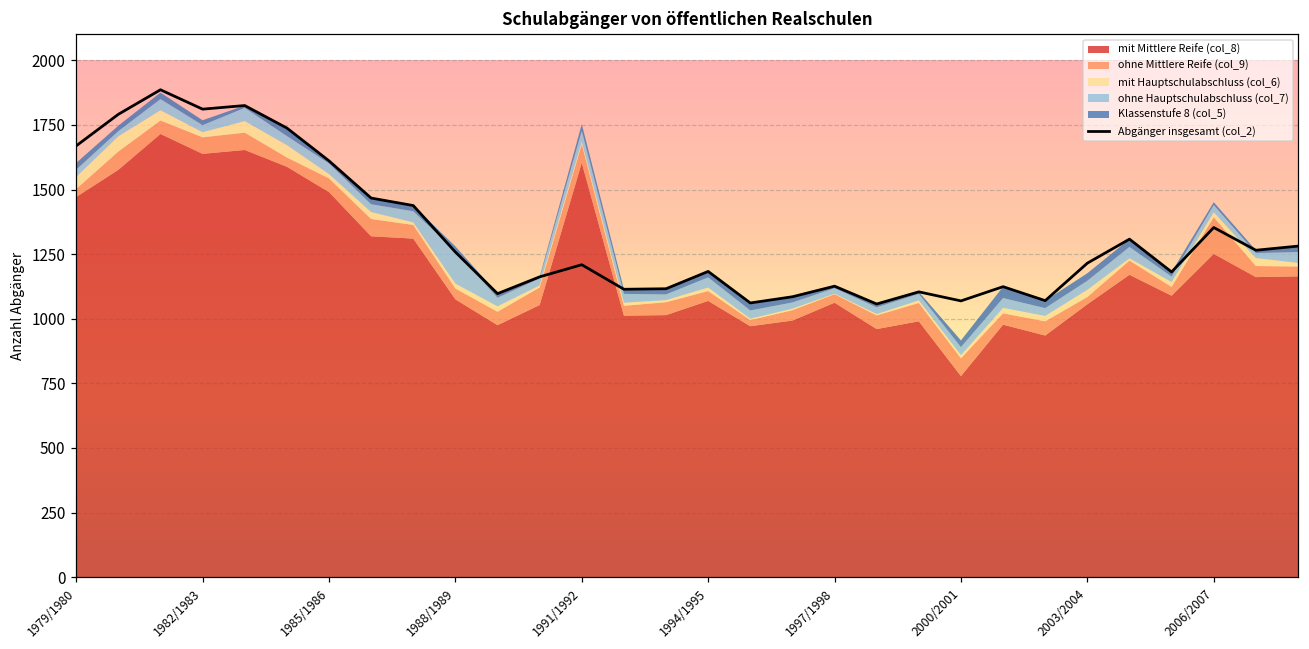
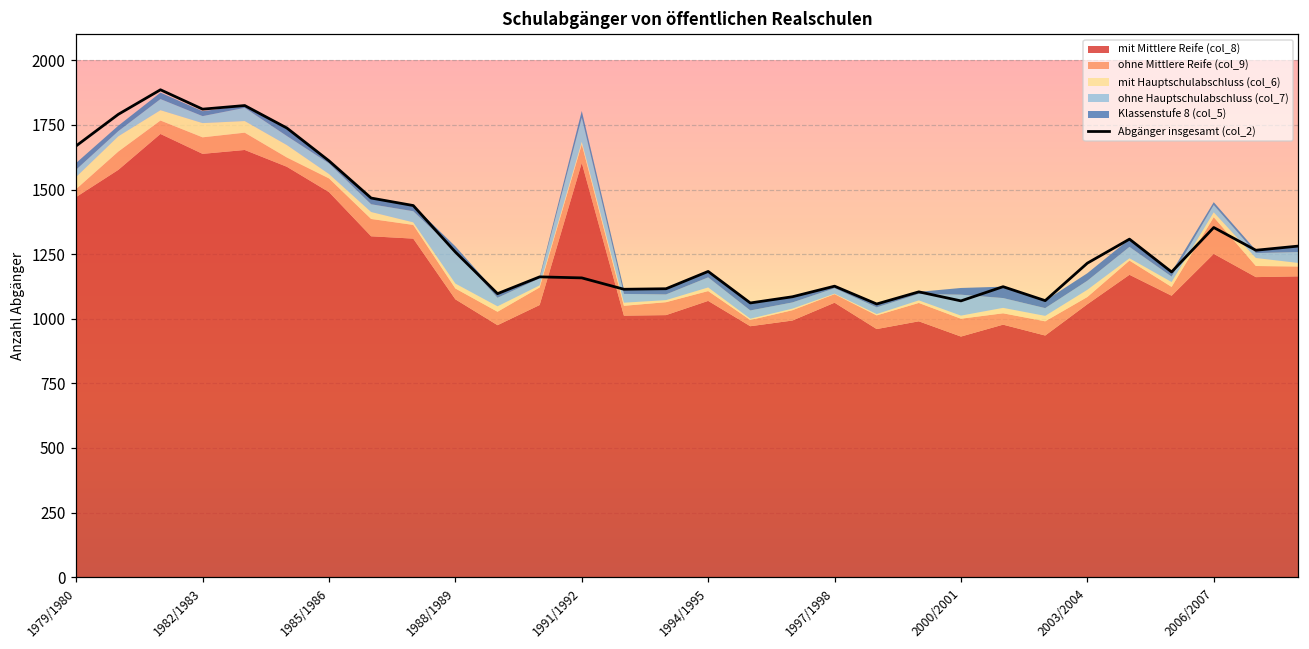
  {
    "Abgänger insgesamt (col_2)": {
      "1979/1980": 1670,
-     "1991/1992": 1210,
+     "1991/1992": 1160,
      "2000/2001": 1070,
      "2003/2004": 1220,
      "2006/2007": 1350
    },
    "mit Mittlere Reife (col_8)": {
      "1979/1980": 1470,
      "1982/1983": 1640,
      "1985/1986": 1490,
      "1988/1989": 1080,
      "1991/1992": 1600,
      "1994/1995": 1070,
      "1997/1998": 1060,
-     "2000/2001": 780,
+     "2000/2001": 930,
      "2003/2004": 1060,
      "2006/2007": 1250
    },
    "ohne Mittlere Reife (col_9)": {
      "1979/1980": 30,
      "1982/1983": 60,
      "1985/1986": 50,
      "1988/1989": 40,
      "1994/1995": 40,
      "2000/2001": 70,
      "2003/2004": 30,
      "2006/2007": 140
    },
    "mit Hauptschulabschluss (col_6)": {
      "1979/1980": 50,
-     "1982/1983": 20,
+     "1982/1983": 60,
      "1985/1986": 20,
      "1988/1989": 20,
      "1994/1995": 10,
      "2000/2001": 10,
      "2003/2004": 30,
      "2006/2007": 20
    },
    "ohne Hauptschulabschluss (col_7)": {
      "1979/1980": 30,
      "1982/1983": 30,
-     "1991/1992": 40,
+     "1991/1992": 90,
      "1994/1995": 40,
-     "2000/2001": 30,
+     "2000/2001": 80,
      "2003/2004": 40,
      "2006/2007": 30
    },
    "Klassenstufe 8 (col_5)": {
      "1979/1980": 30,
      "1988/1989": 20,
      "1991/1992": 30,
      "2000/2001": 30,
      "2003/2004": 30,
      "2006/2007": 10
    }
  }
